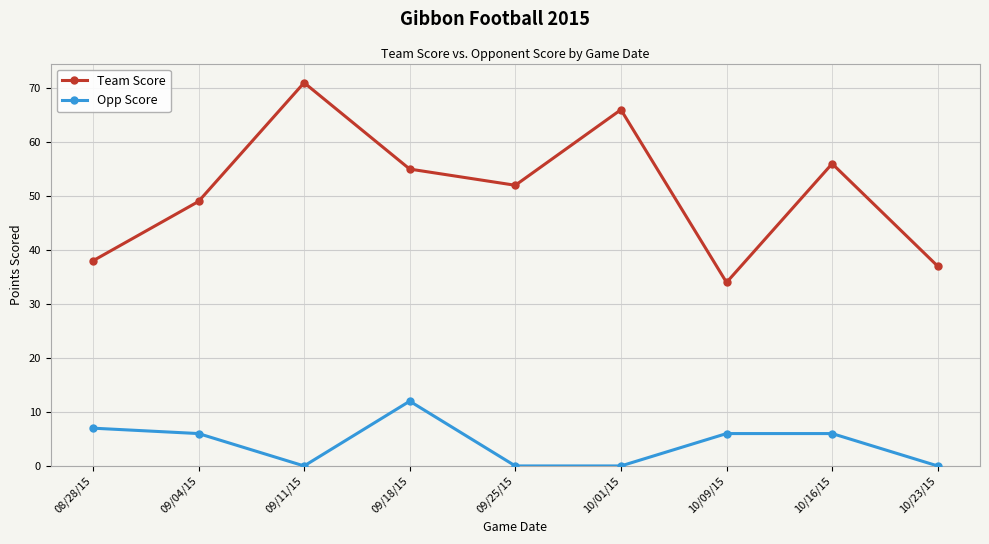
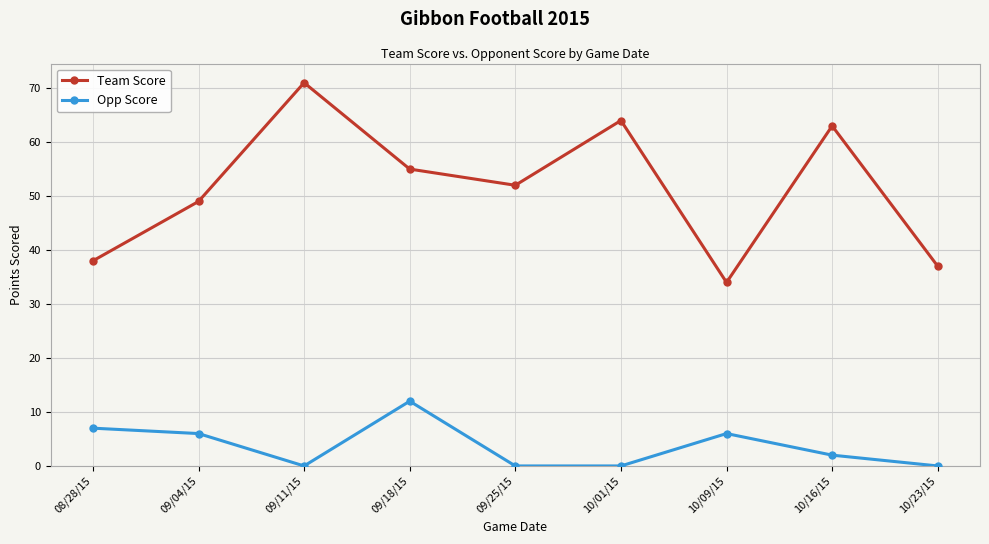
  {
    "Team Score": {
      "08/28/15": 38,
      "09/04/15": 49,
      "09/11/15": 71,
      "09/18/15": 55,
      "09/25/15": 52,
-     "10/01/15": 66,
+     "10/01/15": 64,
      "10/09/15": 34,
-     "10/16/15": 56,
+     "10/16/15": 63,
      "10/23/15": 37
    },
    "Opp Score": {
      "08/28/15": 7,
      "09/04/15": 6,
      "09/11/15": 0,
      "09/18/15": 12,
      "09/25/15": 0,
      "10/01/15": 0,
      "10/09/15": 6,
-     "10/16/15": 6,
+     "10/16/15": 2,
      "10/23/15": 0
    }
  }
